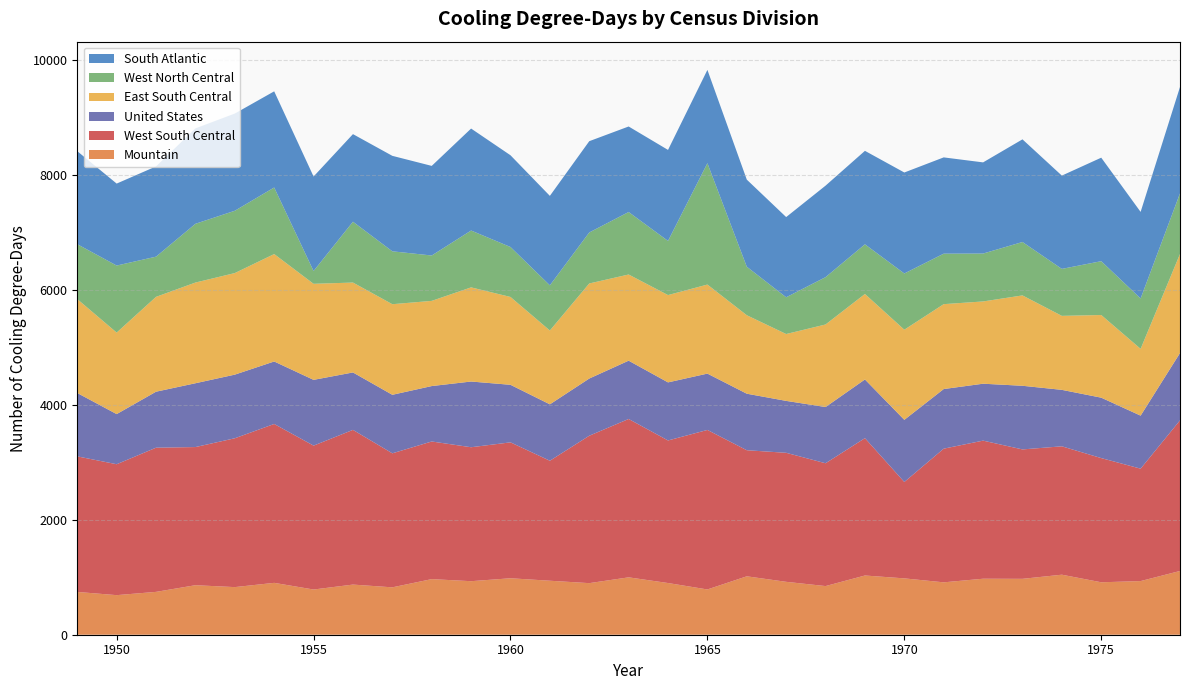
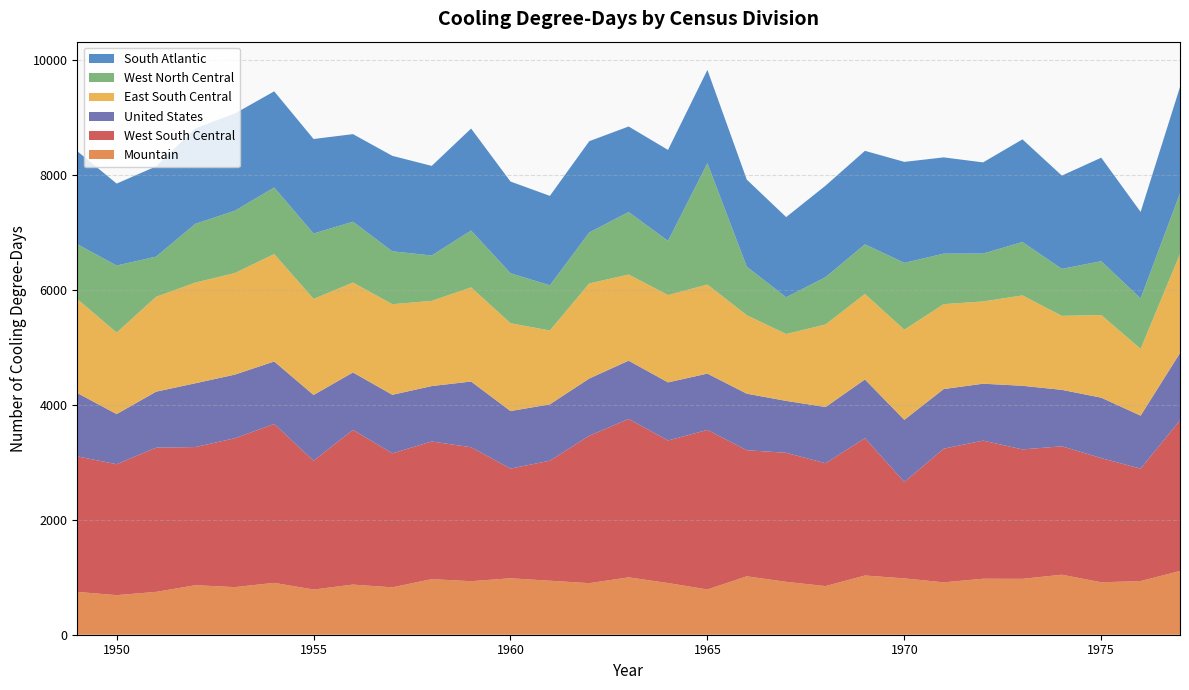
  {
    "West South Central": {
      "1950": 2300,
-     "1955": 2500,
-     "1960": 2400,
+     "1955": 2200,
+     "1960": 1900,
      "1965": 2800,
      "1970": 1700,
      "1975": 2200
    },
    "West North Central": {
      "1950": 1200,
-     "1955": 200,
+     "1955": 1100,
      "1960": 900,
      "1965": 2100,
-     "1970": 1000,
+     "1970": 1200,
      "1975": 900
    }
  }
